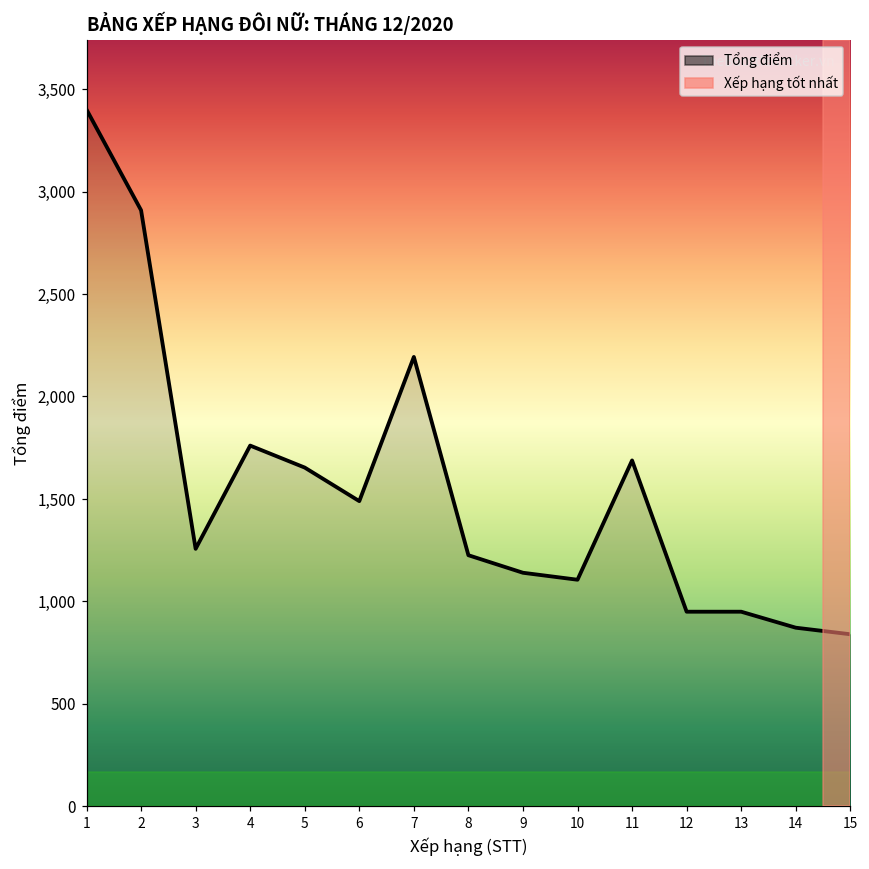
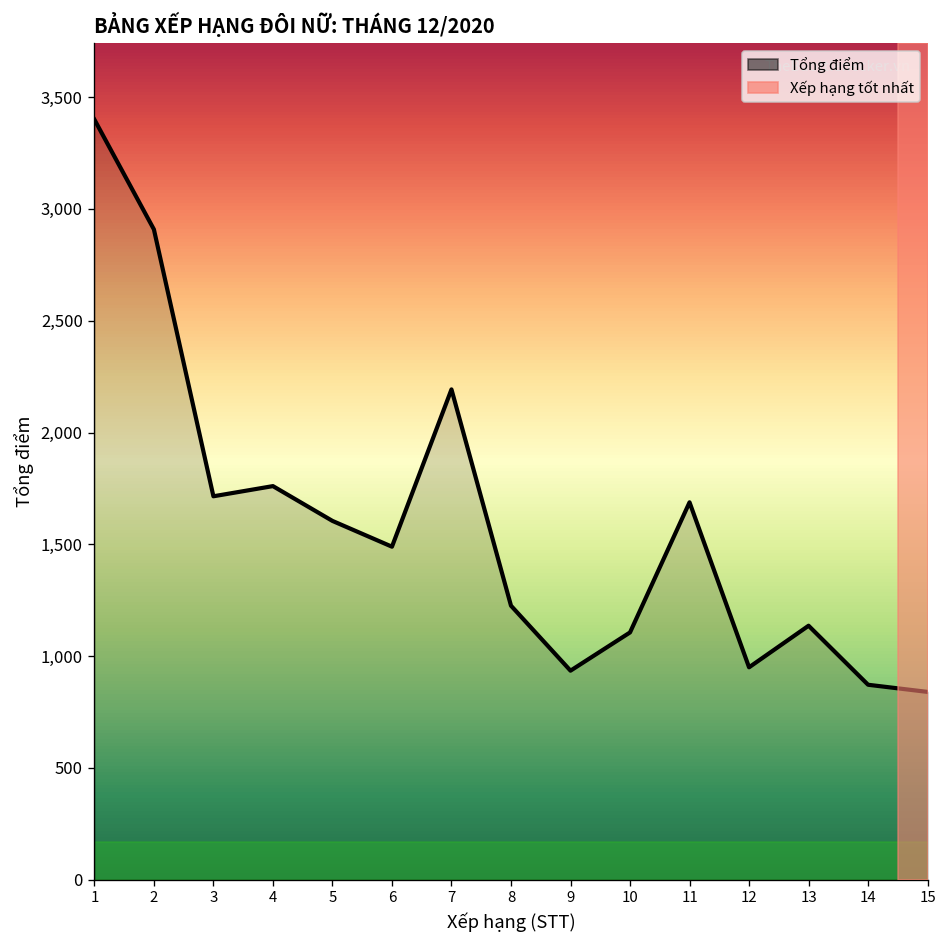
  {
    "1": "3,400",
    "2": "2,910",
-   "3": "1,260",
+   "3": "1,710",
    "4": "1,760",
-   "5": "1,650",
+   "5": "1,600",
    "6": "1,490",
    "7": "2,190",
    "8": "1,230",
-   "9": "1,140",
+   "9": "940",
    "10": "1,110",
    "11": "1,690",
    "12": "950",
-   "13": "950",
+   "13": "1,140",
    "14": "870"
  }
